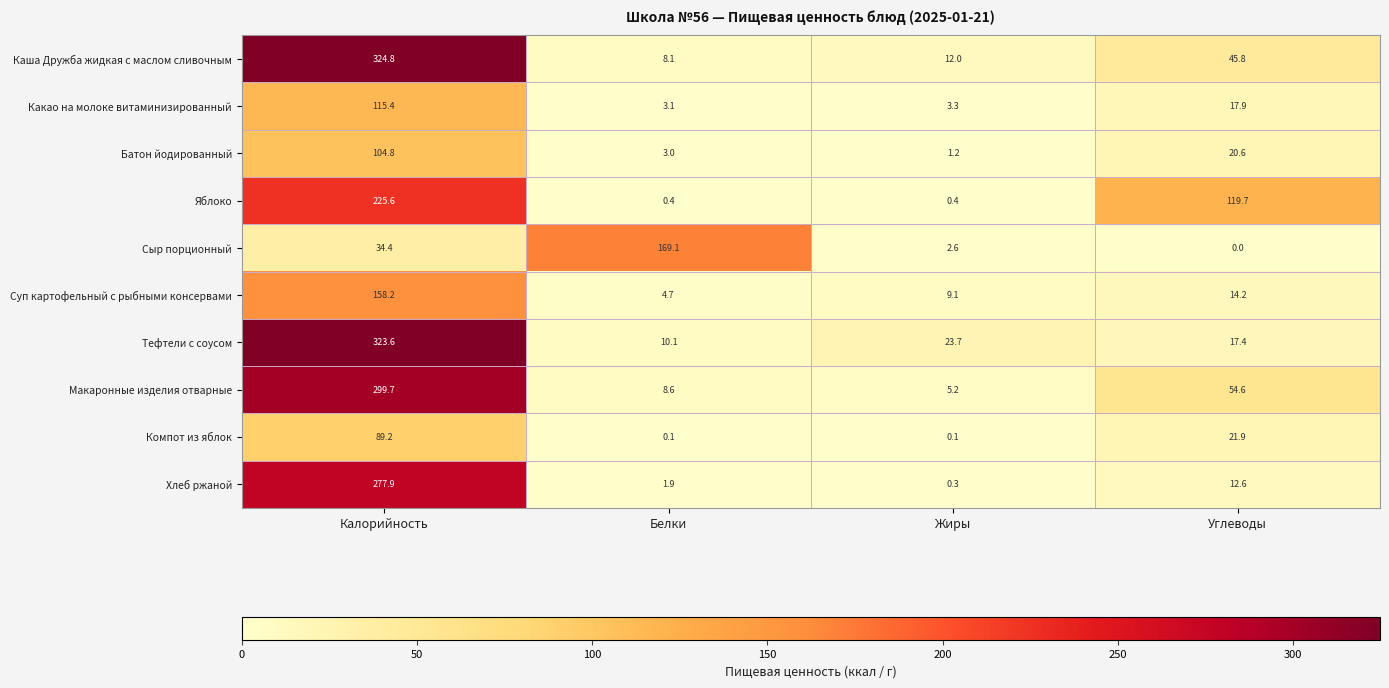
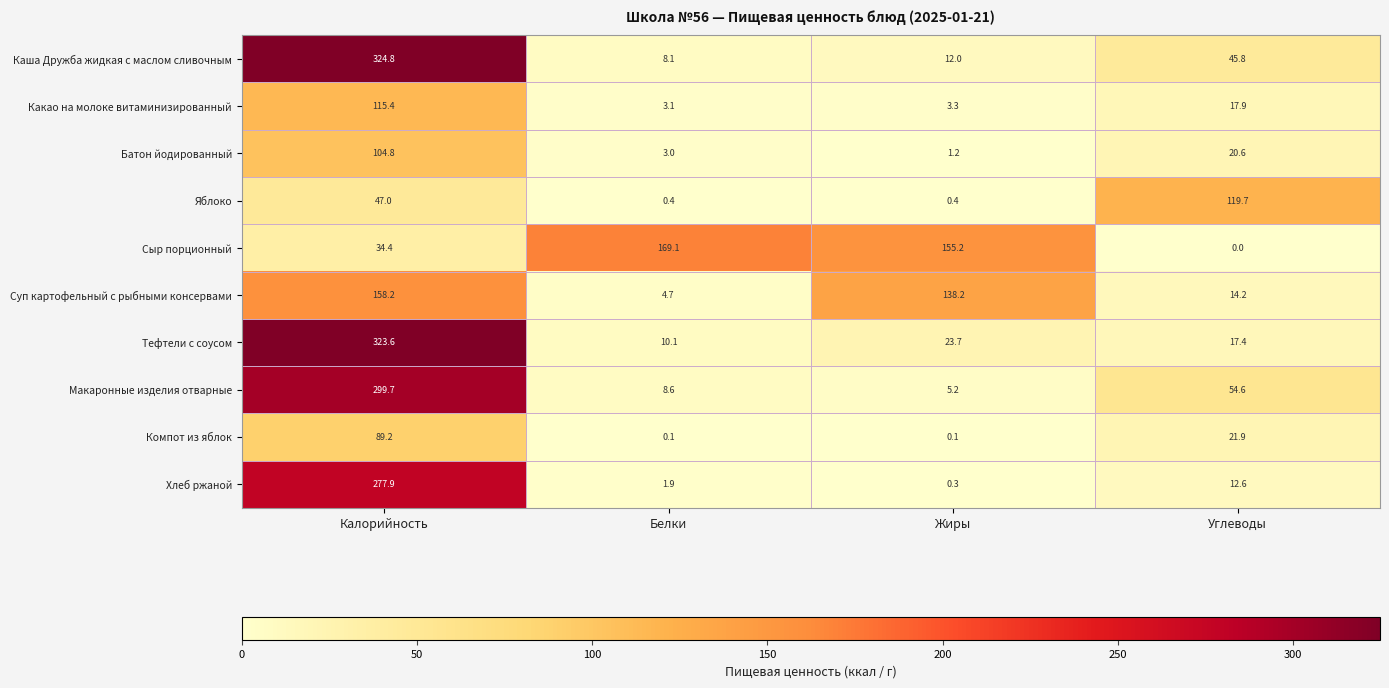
  {
    "Каша Дружба жидкая с маслом сливочным": {
      "Калорийность": 324.8,
      "Белки": 8.1,
      "Жиры": 12.0,
      "Углеводы": 45.8
    },
    "Какао на молоке витаминизированный": {
      "Калорийность": 115.4,
      "Белки": 3.1,
      "Жиры": 3.3,
      "Углеводы": 17.9
    },
    "Батон йодированный": {
      "Калорийность": 104.8,
      "Белки": 3.0,
      "Жиры": 1.2,
      "Углеводы": 20.6
    },
    "Яблоко": {
-     "Калорийность": 225.6,
+     "Калорийность": 47.0,
      "Белки": 0.4,
      "Жиры": 0.4,
      "Углеводы": 119.7
    },
    "Сыр порционный": {
      "Калорийность": 34.4,
      "Белки": 169.1,
-     "Жиры": 2.6,
+     "Жиры": 155.2,
      "Углеводы": 0.0
    },
    "Суп картофельный с рыбными консервами": {
      "Калорийность": 158.2,
      "Белки": 4.7,
-     "Жиры": 9.1,
+     "Жиры": 138.2,
      "Углеводы": 14.2
    },
    "Тефтели с соусом": {
      "Калорийность": 323.6,
      "Белки": 10.1,
      "Жиры": 23.7,
      "Углеводы": 17.4
    },
    "Макаронные изделия отварные": {
      "Калорийность": 299.7,
      "Белки": 8.6,
      "Жиры": 5.2,
      "Углеводы": 54.6
    },
    "Компот из яблок": {
      "Калорийность": 89.2,
      "Белки": 0.1,
      "Жиры": 0.1,
      "Углеводы": 21.9
    },
    "Хлеб ржаной": {
      "Калорийность": 277.9,
      "Белки": 1.9,
      "Жиры": 0.3,
      "Углеводы": 12.6
    }
  }
